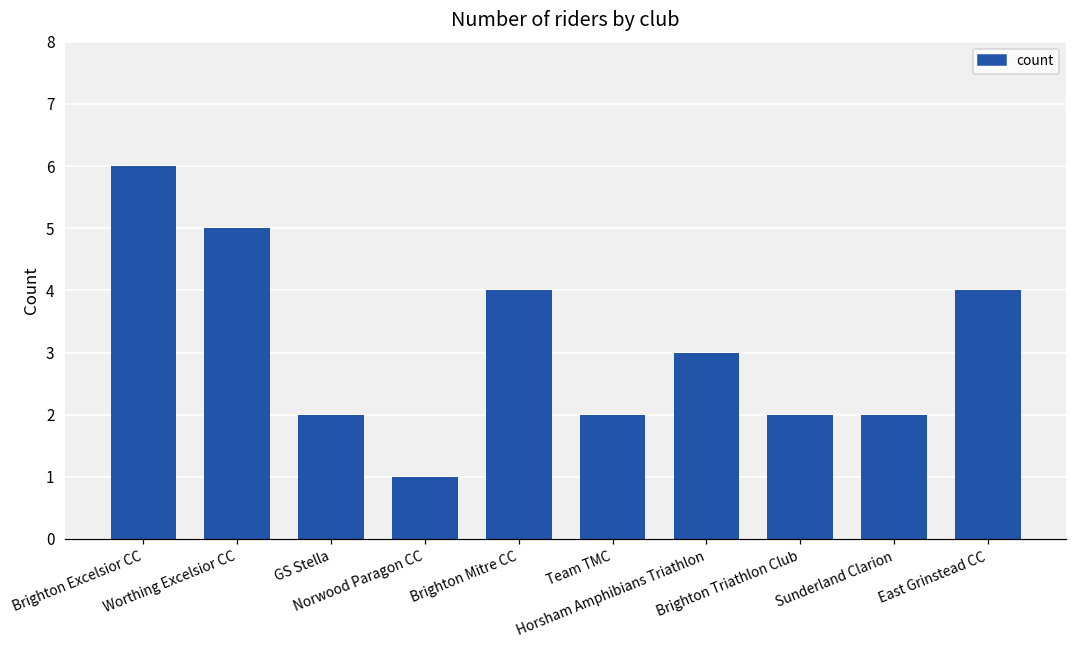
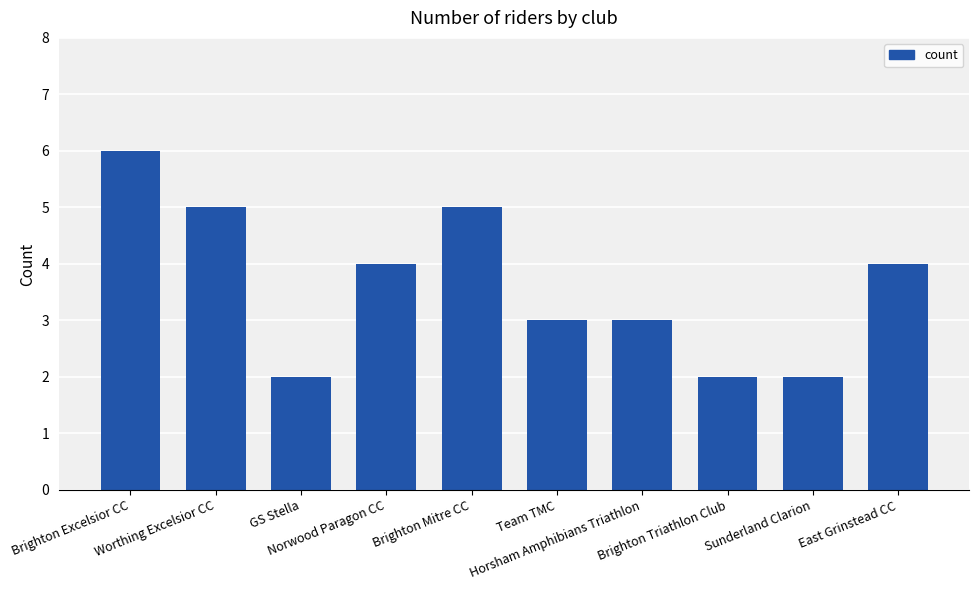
  {
    "Brighton Excelsior CC": 6,
    "Worthing Excelsior CC": 5,
    "GS Stella": 2,
-   "Norwood Paragon CC": 1,
-   "Brighton Mitre CC": 4,
-   "Team TMC": 2,
+   "Norwood Paragon CC": 4,
+   "Brighton Mitre CC": 5,
+   "Team TMC": 3,
    "Horsham Amphibians Triathlon": 3,
    "Brighton Triathlon Club": 2,
    "Sunderland Clarion": 2,
    "East Grinstead CC": 4
  }
